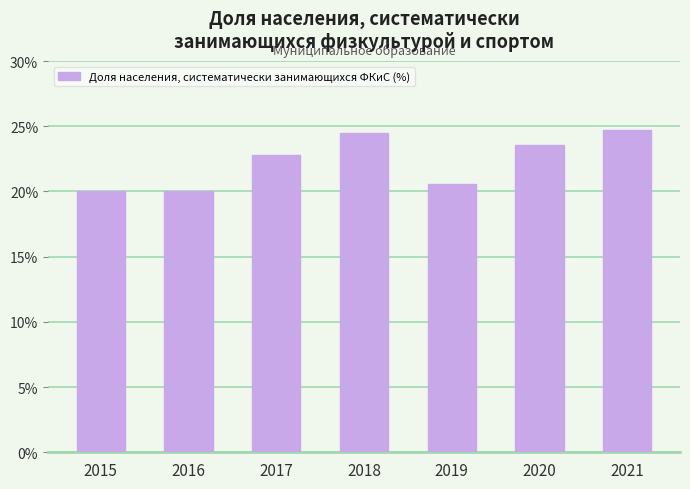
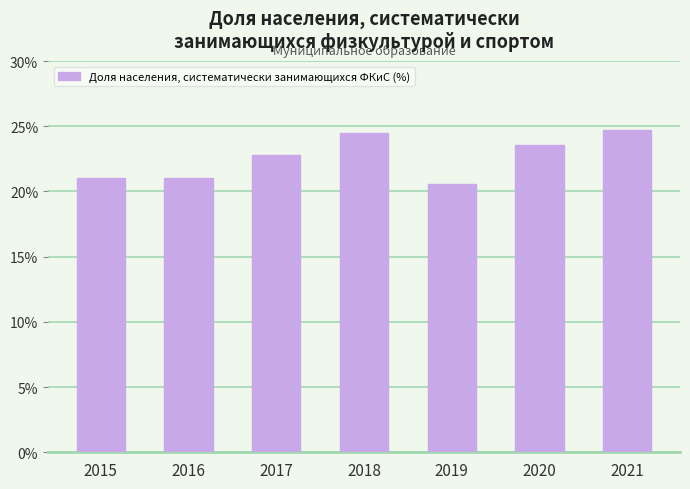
  {
-   "2015": "20%",
-   "2016": "20%",
+   "2015": "21%",
+   "2016": "21%",
    "2017": "22.8%",
    "2018": "24.5%",
    "2019": "20.6%",
    "2020": "23.6%",
    "2021": "24.7%"
  }
